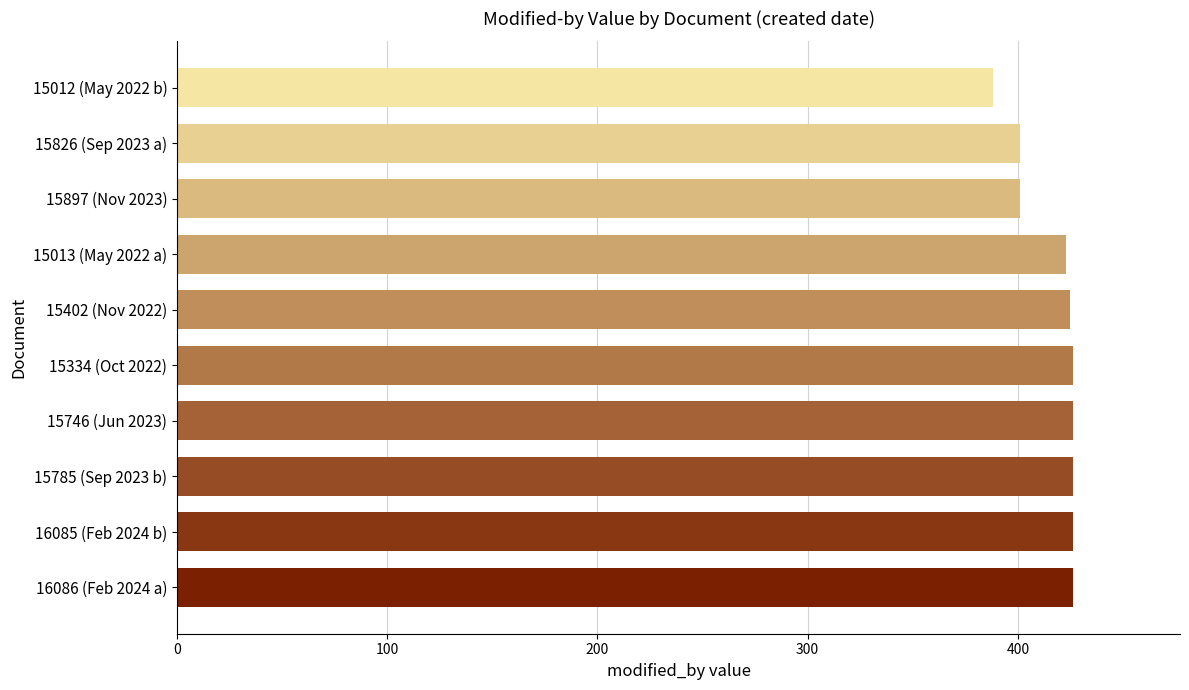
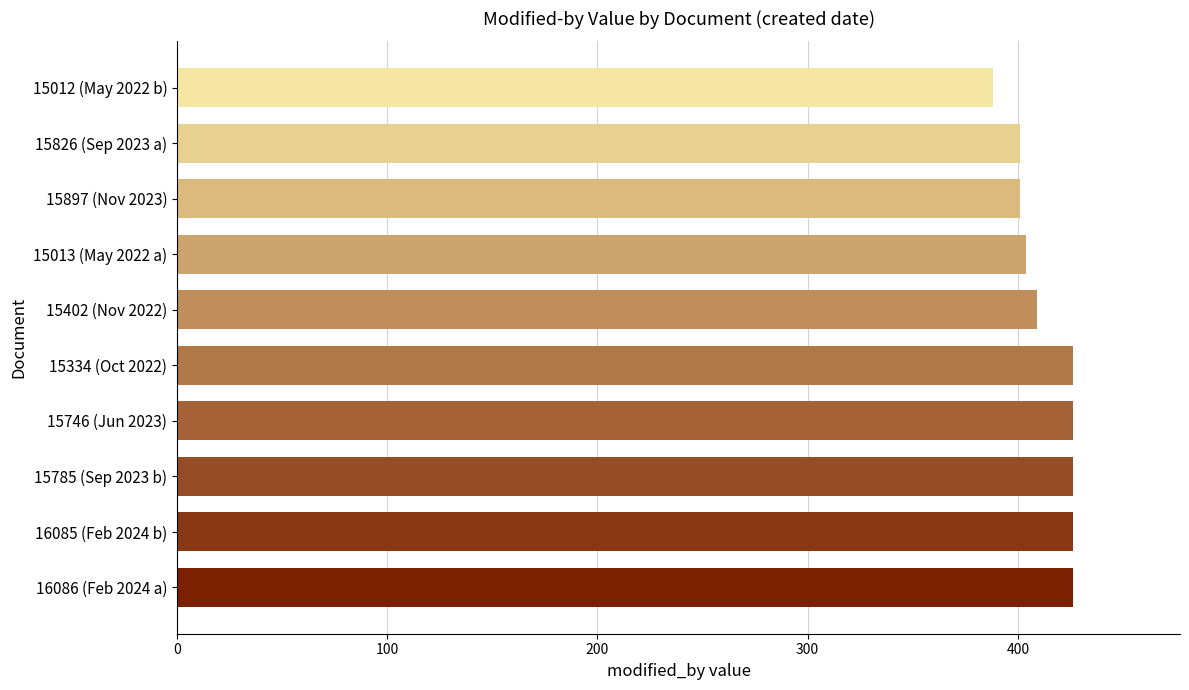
  {
    "15012 (May 2022 b)": 388,
    "15826 (Sep 2023 a)": 401,
    "15897 (Nov 2023)": 401,
-   "15013 (May 2022 a)": 423,
-   "15402 (Nov 2022)": 425,
+   "15013 (May 2022 a)": 404,
+   "15402 (Nov 2022)": 409,
    "15334 (Oct 2022)": 426,
    "15746 (Jun 2023)": 426,
    "15785 (Sep 2023 b)": 426,
    "16085 (Feb 2024 b)": 426,
    "16086 (Feb 2024 a)": 426
  }
